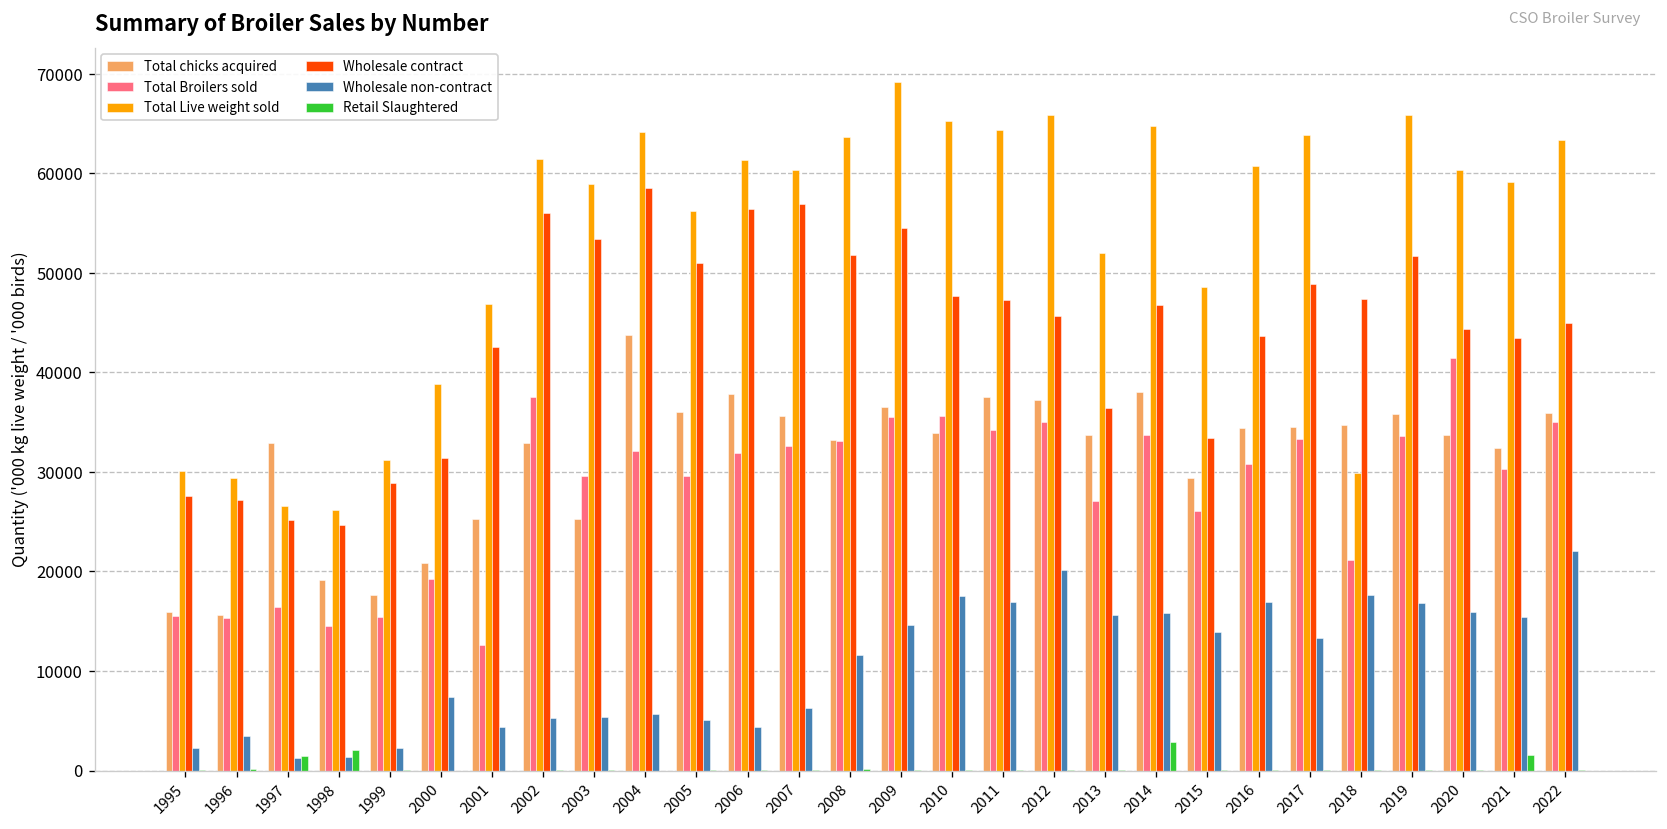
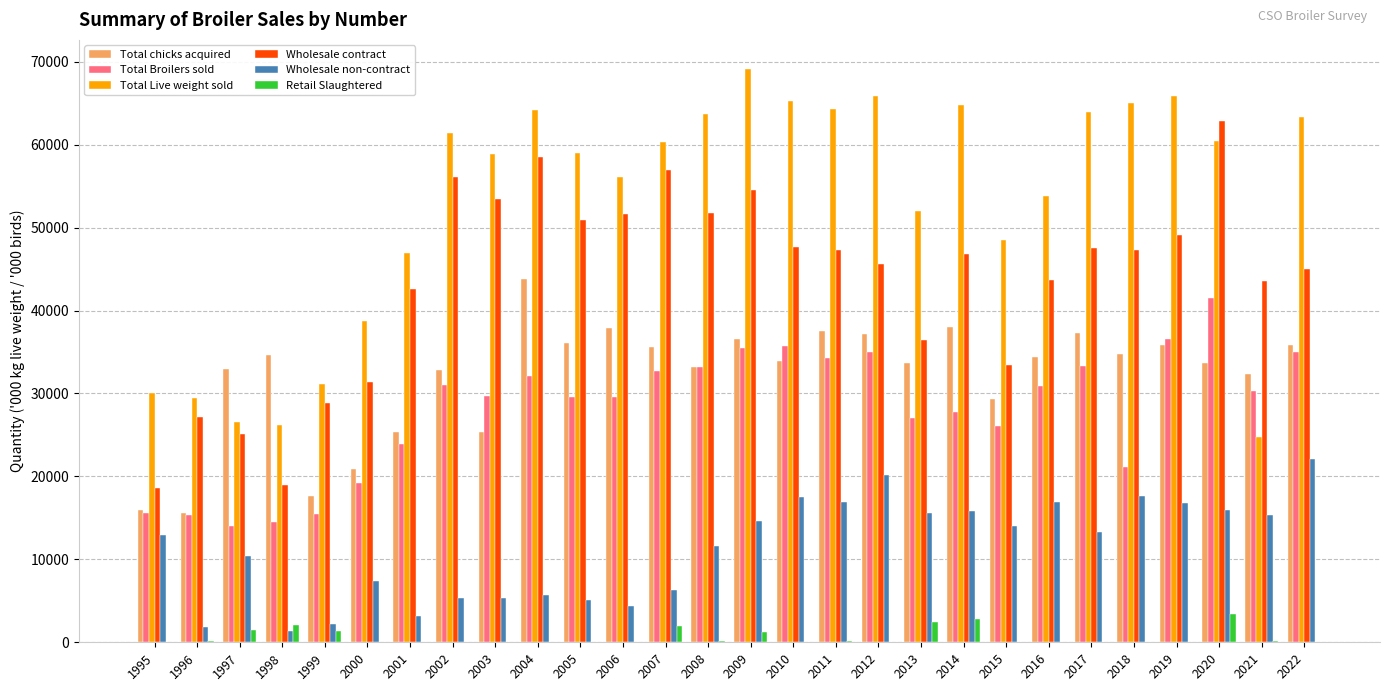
  {
    "Total chicks acquired": {
      "1995": 16000,
      "1996": 16000,
      "1997": 33000,
-     "1998": 19000,
+     "1998": 35000,
      "1999": 18000,
      "2000": 21000,
      "2001": 25000,
      "2002": 33000,
      "2003": 25000,
      "2004": 44000,
      "2005": 36000,
      "2006": 38000,
      "2007": 36000,
      "2008": 33000,
      "2009": 37000,
      "2010": 34000,
      "2011": 38000,
      "2012": 37000,
      "2013": 34000,
      "2014": 38000,
      "2015": 29000,
      "2016": 34000,
-     "2017": 35000,
+     "2017": 37000,
      "2018": 35000,
      "2019": 36000,
      "2020": 34000,
      "2021": 32000,
      "2022": 36000
    },
    "Total Broilers sold": {
      "1995": 16000,
      "1996": 15000,
-     "1997": 16000,
+     "1997": 14000,
      "1998": 15000,
      "1999": 15000,
      "2000": 19000,
-     "2001": 13000,
-     "2002": 38000,
+     "2001": 24000,
+     "2002": 31000,
      "2003": 30000,
      "2004": 32000,
      "2005": 30000,
-     "2006": 32000,
+     "2006": 30000,
      "2007": 33000,
      "2008": 33000,
      "2009": 35000,
      "2010": 36000,
      "2011": 34000,
      "2012": 35000,
      "2013": 27000,
-     "2014": 34000,
+     "2014": 28000,
      "2015": 26000,
      "2016": 31000,
      "2017": 33000,
      "2018": 21000,
-     "2019": 34000,
+     "2019": 37000,
      "2020": 41000,
      "2021": 30000,
      "2022": 35000
    },
    "Total Live weight sold": {
      "1995": 30000,
      "1996": 29000,
      "1997": 27000,
      "1998": 26000,
      "1999": 31000,
      "2000": 39000,
      "2001": 47000,
      "2002": 61000,
      "2003": 59000,
      "2004": 64000,
-     "2005": 56000,
-     "2006": 61000,
+     "2005": 59000,
+     "2006": 56000,
      "2007": 60000,
      "2008": 64000,
      "2009": 69000,
      "2010": 65000,
      "2011": 64000,
      "2012": 66000,
      "2013": 52000,
      "2014": 65000,
      "2015": 49000,
-     "2016": 61000,
+     "2016": 54000,
      "2017": 64000,
-     "2018": 30000,
+     "2018": 65000,
      "2019": 66000,
      "2020": 60000,
-     "2021": 59000,
+     "2021": 25000,
      "2022": 63000
    },
    "Wholesale contract": {
-     "1995": 28000,
+     "1995": 19000,
      "1996": 27000,
      "1997": 25000,
-     "1998": 25000,
+     "1998": 19000,
      "1999": 29000,
      "2000": 31000,
      "2001": 43000,
      "2002": 56000,
      "2003": 53000,
      "2004": 58000,
      "2005": 51000,
-     "2006": 56000,
+     "2006": 52000,
      "2007": 57000,
      "2008": 52000,
      "2009": 55000,
      "2010": 48000,
      "2011": 47000,
      "2012": 46000,
      "2013": 36000,
      "2014": 47000,
      "2015": 33000,
      "2016": 44000,
-     "2017": 49000,
+     "2017": 48000,
      "2018": 47000,
-     "2019": 52000,
-     "2020": 44000,
+     "2019": 49000,
+     "2020": 63000,
      "2021": 44000,
      "2022": 45000
    },
    "Wholesale non-contract": {
-     "1995": 2000,
-     "1996": 3000,
-     "1997": 1000,
+     "1995": 13000,
+     "1996": 2000,
+     "1997": 10000,
      "1998": 1000,
      "1999": 2000,
      "2000": 7000,
-     "2001": 4000,
+     "2001": 3000,
      "2002": 5000,
      "2003": 5000,
      "2004": 6000,
      "2005": 5000,
      "2006": 4000,
      "2007": 6000,
      "2008": 12000,
      "2009": 15000,
      "2010": 18000,
      "2011": 17000,
      "2012": 20000,
      "2013": 16000,
      "2014": 16000,
      "2015": 14000,
      "2016": 17000,
      "2017": 13000,
      "2018": 18000,
      "2019": 17000,
      "2020": 16000,
      "2021": 15000,
      "2022": 22000
    },
    "Retail Slaughtered": {
      "1997": 1000,
      "1998": 2000,
-     "1999": 0,
+     "1999": 1000,
      "2004": 0,
-     "2007": 0,
-     "2009": 0,
-     "2013": 0,
+     "2007": 2000,
+     "2009": 1000,
+     "2013": 2000,
      "2014": 3000,
-     "2020": 0,
-     "2021": 2000
+     "2020": 3000,
+     "2021": 0
    }
  }
